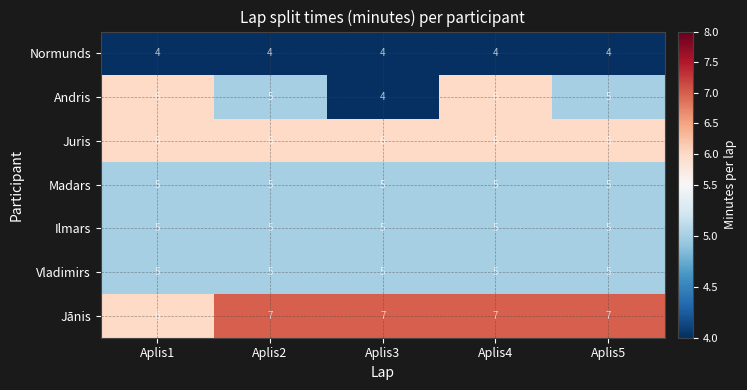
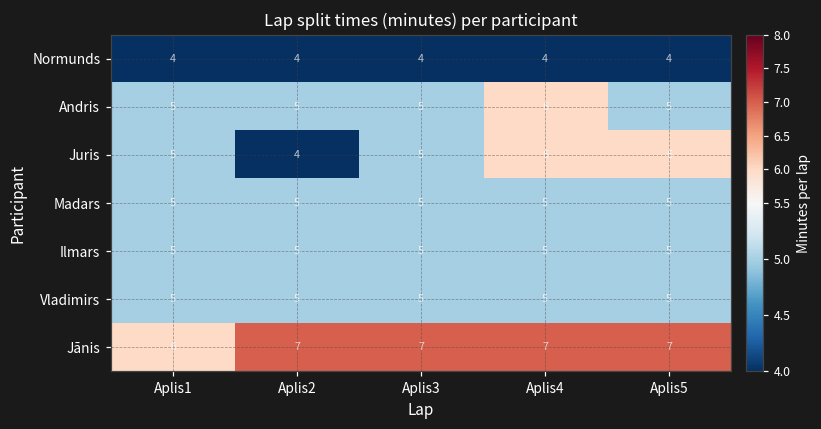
  {
    "Normunds": {
      "Aplis1": 4,
      "Aplis2": 4,
      "Aplis3": 4,
      "Aplis4": 4,
      "Aplis5": 4
    },
    "Andris": {
-     "Aplis1": 6,
+     "Aplis1": 5,
      "Aplis2": 5,
-     "Aplis3": 4,
+     "Aplis3": 5,
      "Aplis4": 6,
      "Aplis5": 5
    },
    "Juris": {
-     "Aplis1": 6,
-     "Aplis2": 6,
-     "Aplis3": 6,
+     "Aplis1": 5,
+     "Aplis2": 4,
+     "Aplis3": 5,
      "Aplis4": 6,
      "Aplis5": 6
    },
    "Madars": {
      "Aplis1": 5,
      "Aplis2": 5,
      "Aplis3": 5,
      "Aplis4": 5,
      "Aplis5": 5
    },
    "Ilmars": {
      "Aplis1": 5,
      "Aplis2": 5,
      "Aplis3": 5,
      "Aplis4": 5,
      "Aplis5": 5
    },
    "Vladimirs": {
      "Aplis1": 5,
      "Aplis2": 5,
      "Aplis3": 5,
      "Aplis4": 5,
      "Aplis5": 5
    },
    "Jānis": {
      "Aplis1": 6,
      "Aplis2": 7,
      "Aplis3": 7,
      "Aplis4": 7,
      "Aplis5": 7
    }
  }
